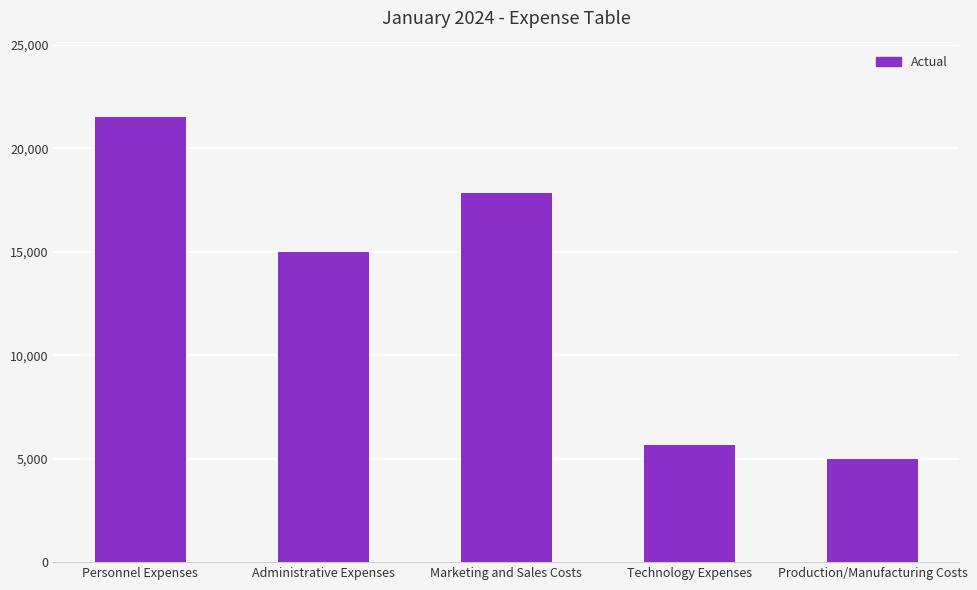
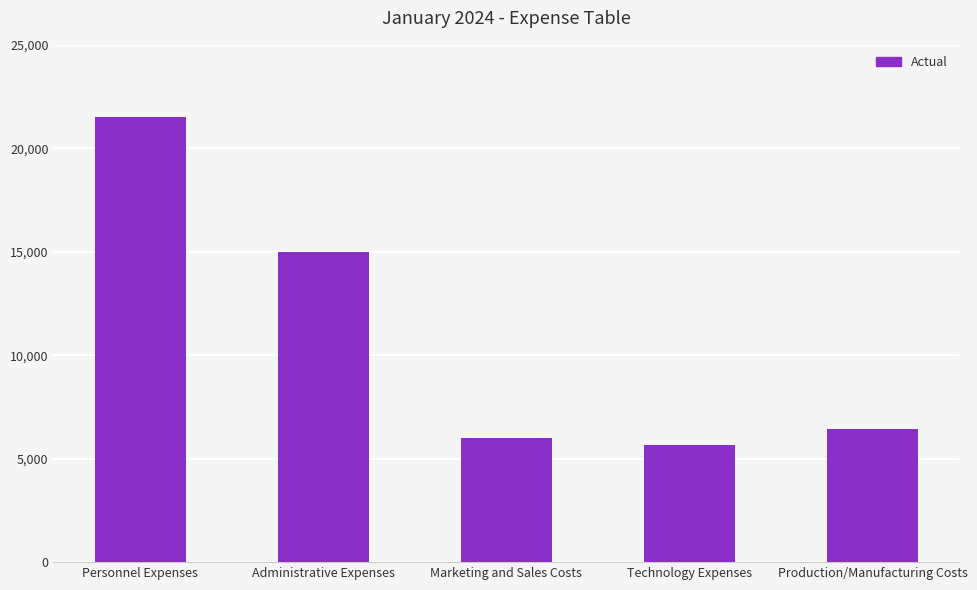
  {
    "Personnel Expenses": "21,500",
    "Administrative Expenses": "15,000",
-   "Marketing and Sales Costs": "17,900",
+   "Marketing and Sales Costs": "6,000",
    "Technology Expenses": "5,700",
-   "Production/Manufacturing Costs": "5,000"
+   "Production/Manufacturing Costs": "6,500"
  }
